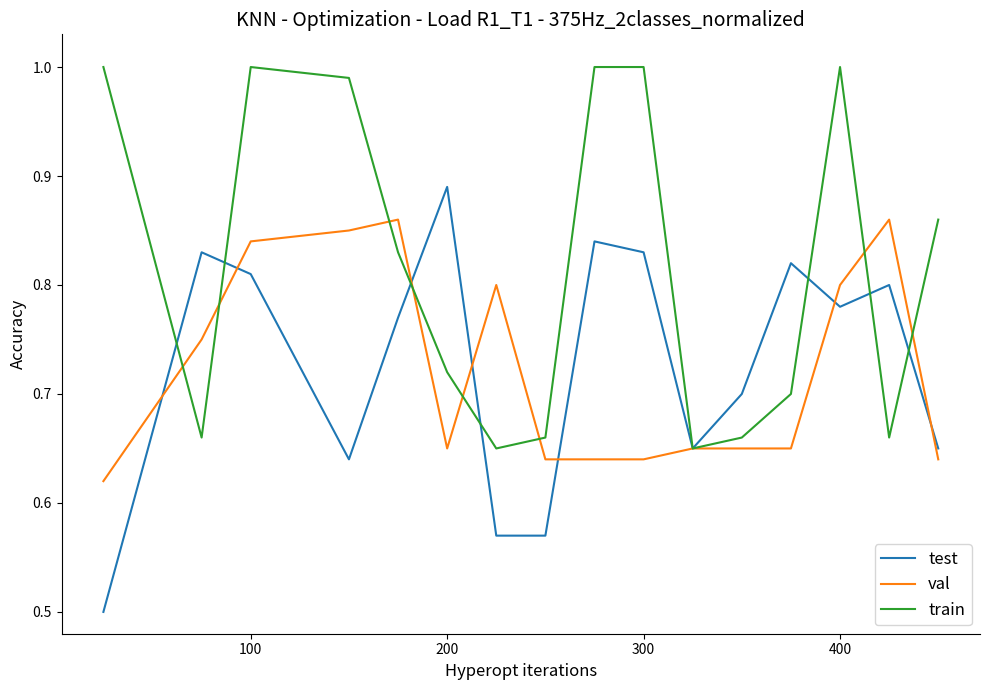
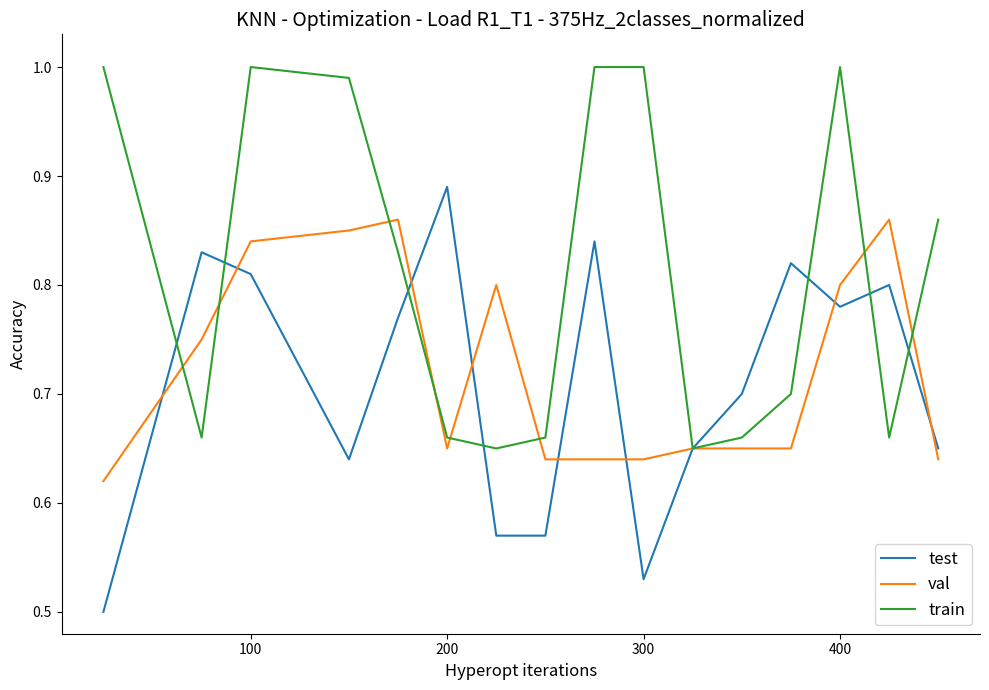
  {
    "test": {
      "100": 0.81,
      "200": 0.89,
-     "300": 0.83,
+     "300": 0.53,
      "400": 0.78
    },
    "val": {
      "100": 0.84,
      "200": 0.65,
      "300": 0.64,
      "400": 0.80
    },
    "train": {
      "100": 1.00,
-     "200": 0.72,
+     "200": 0.66,
      "300": 1.00,
      "400": 1.00
    }
  }
